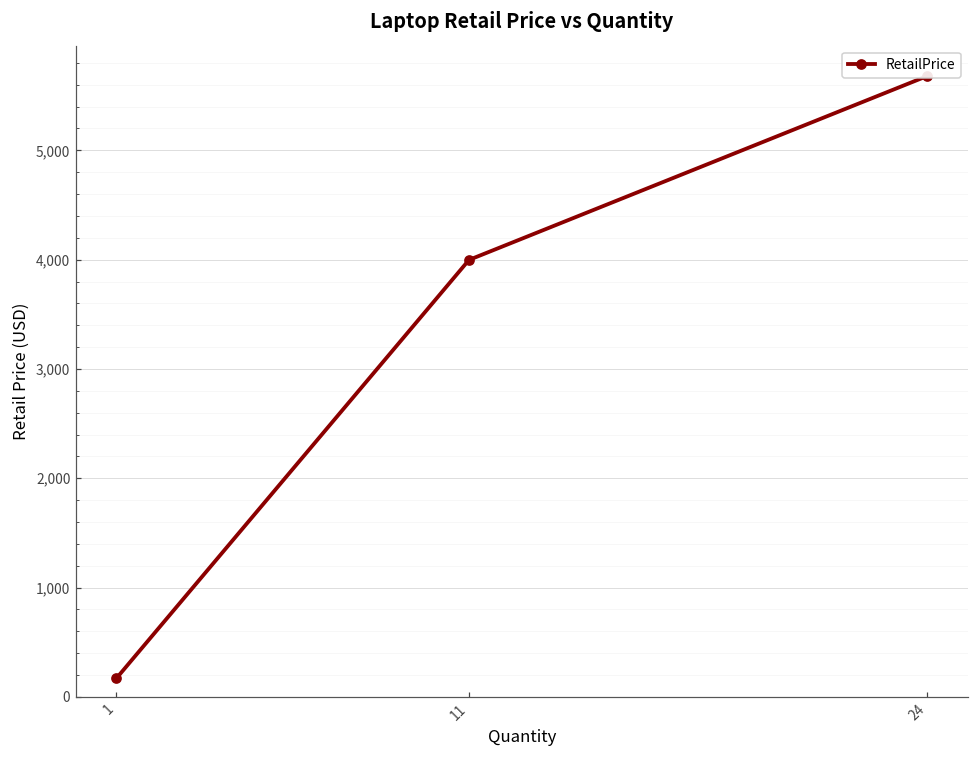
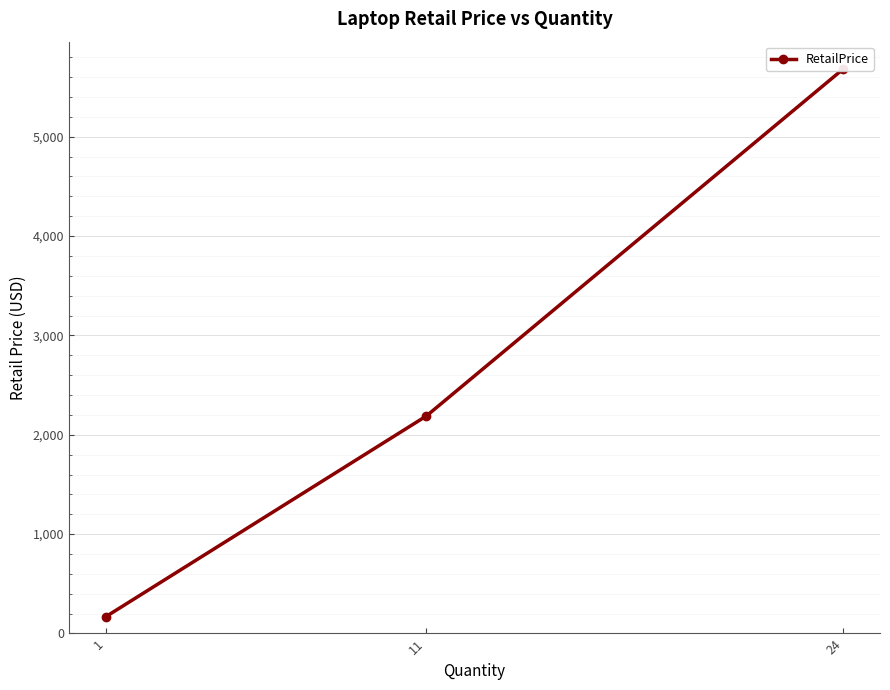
  {
    "1": "200",
-   "11": "4,000"
+   "11": "2,200"
  }
